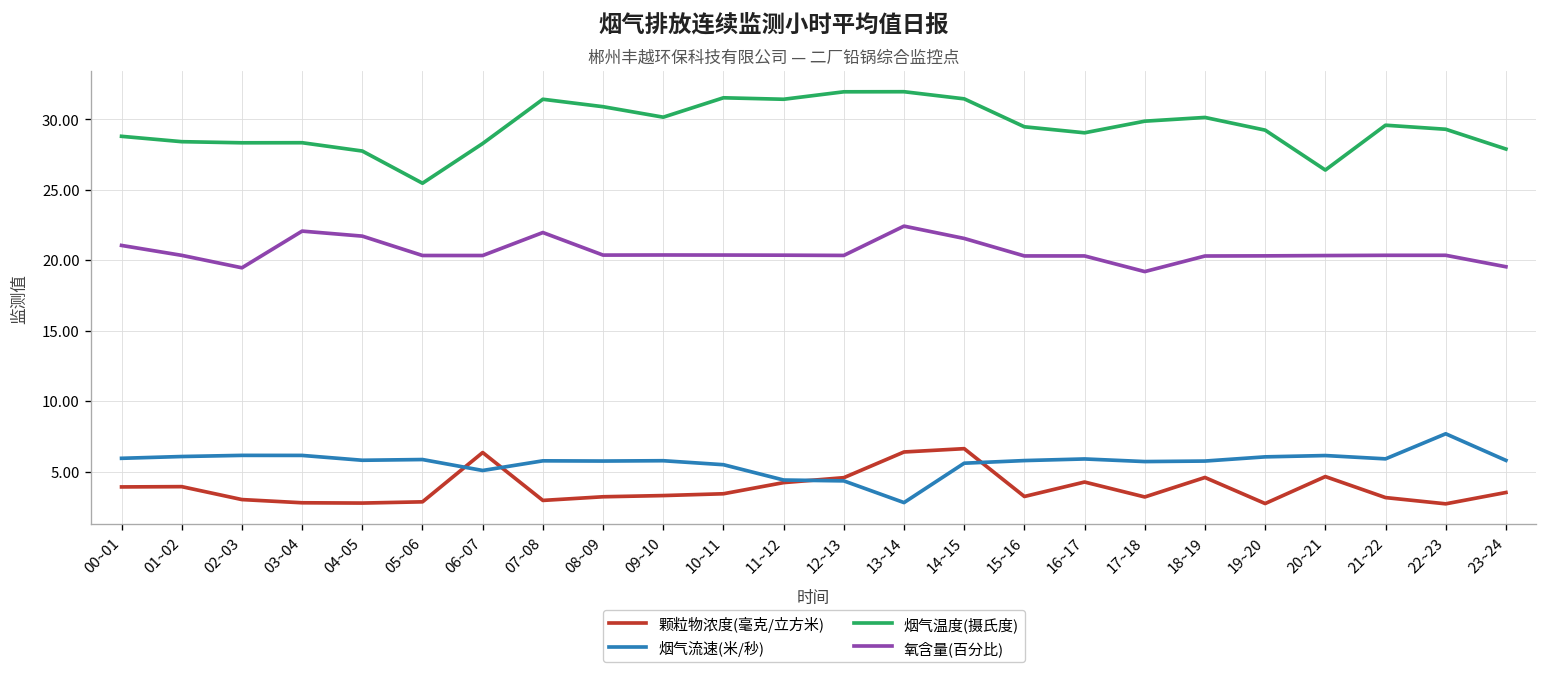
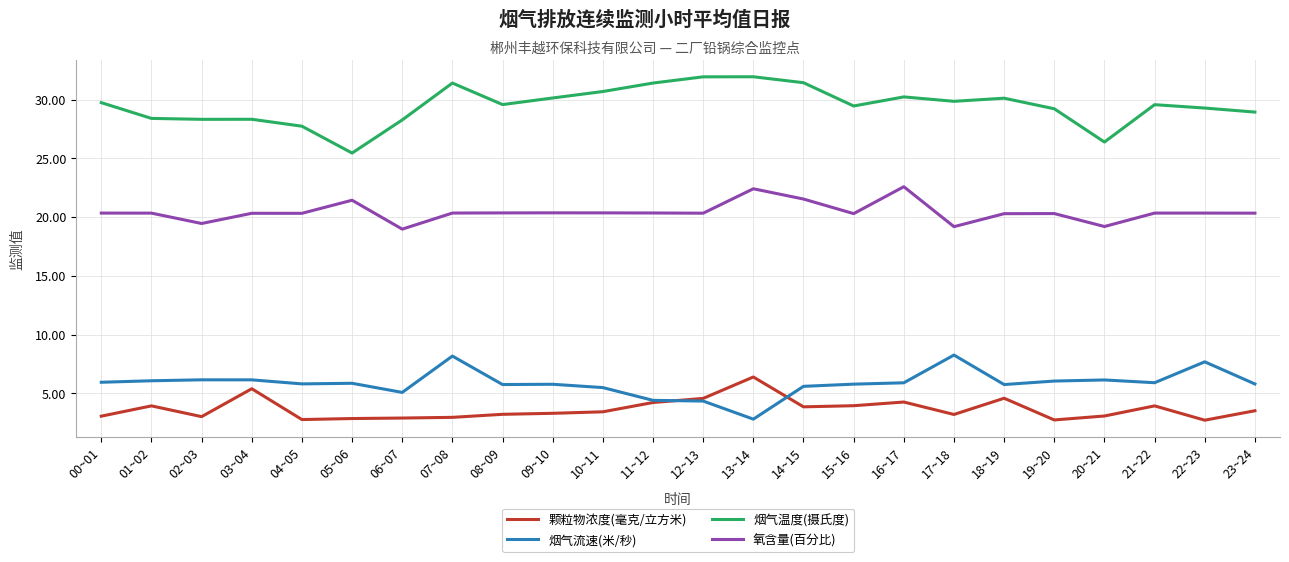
  {
    "颗粒物浓度(毫克/立方米)": {
-     "00~01": 3.9,
+     "00~01": 3.1,
      "01~02": 3.9,
      "02~03": 3.0,
-     "03~04": 2.8,
+     "03~04": 5.4,
      "04~05": 2.8,
      "05~06": 2.9,
-     "06~07": 6.4,
+     "06~07": 2.9,
      "07~08": 3.0,
      "08~09": 3.2,
      "09~10": 3.3,
      "10~11": 3.4,
      "12~13": 4.6,
      "13~14": 6.4,
-     "14~15": 6.6,
-     "15~16": 3.2,
+     "14~15": 3.8,
+     "15~16": 3.9,
      "16~17": 4.3,
      "17~18": 3.2,
      "18~19": 4.6,
      "19~20": 2.7,
-     "20~21": 4.6,
-     "21~22": 3.2,
+     "20~21": 3.1,
+     "21~22": 3.9,
      "22~23": 2.7,
      "23~24": 3.5
    },
    "烟气流速(米/秒)": {
      "00~01": 5.9,
      "01~02": 6.1,
      "02~03": 6.1,
      "03~04": 6.1,
      "04~05": 5.8,
      "05~06": 5.9,
      "06~07": 5.1,
-     "07~08": 5.8,
+     "07~08": 8.2,
      "08~09": 5.7,
      "09~10": 5.8,
      "10~11": 5.5,
      "12~13": 4.3,
      "13~14": 2.8,
      "14~15": 5.6,
      "15~16": 5.8,
      "16~17": 5.9,
-     "17~18": 5.7,
+     "17~18": 8.3,
      "18~19": 5.7,
      "19~20": 6.0,
      "20~21": 6.1,
      "21~22": 5.9,
      "22~23": 7.7,
      "23~24": 5.8
    },
    "烟气温度(摄氏度)": {
-     "00~01": 28.8,
+     "00~01": 29.7,
      "01~02": 28.4,
      "02~03": 28.3,
      "03~04": 28.3,
      "04~05": 27.7,
      "05~06": 25.5,
      "06~07": 28.3,
      "07~08": 31.4,
-     "08~09": 30.9,
+     "08~09": 29.6,
      "09~10": 30.1,
-     "10~11": 31.5,
+     "10~11": 30.7,
      "11~12": 31.4,
      "12~13": 31.9,
      "13~14": 31.9,
      "14~15": 31.4,
      "15~16": 29.5,
-     "16~17": 29.0,
+     "16~17": 30.2,
      "17~18": 29.9,
      "18~19": 30.1,
      "19~20": 29.2,
      "20~21": 26.4,
      "21~22": 29.6,
      "22~23": 29.3,
-     "23~24": 27.9
+     "23~24": 28.9
    },
    "氧含量(百分比)": {
-     "00~01": 21.0,
+     "00~01": 20.3,
      "01~02": 20.3,
      "02~03": 19.5,
-     "03~04": 22.1,
-     "04~05": 21.7,
-     "05~06": 20.3,
-     "06~07": 20.3,
-     "07~08": 22.0,
+     "03~04": 20.3,
+     "04~05": 20.3,
+     "05~06": 21.4,
+     "06~07": 19.0,
+     "07~08": 20.3,
      "08~09": 20.4,
      "09~10": 20.4,
      "10~11": 20.4,
      "11~12": 20.3,
      "12~13": 20.3,
      "13~14": 22.4,
      "14~15": 21.5,
      "15~16": 20.3,
-     "16~17": 20.3,
+     "16~17": 22.6,
      "17~18": 19.2,
      "18~19": 20.3,
      "19~20": 20.3,
-     "20~21": 20.3,
+     "20~21": 19.2,
      "21~22": 20.3,
      "22~23": 20.3,
-     "23~24": 19.5
+     "23~24": 20.3
    }
  }
